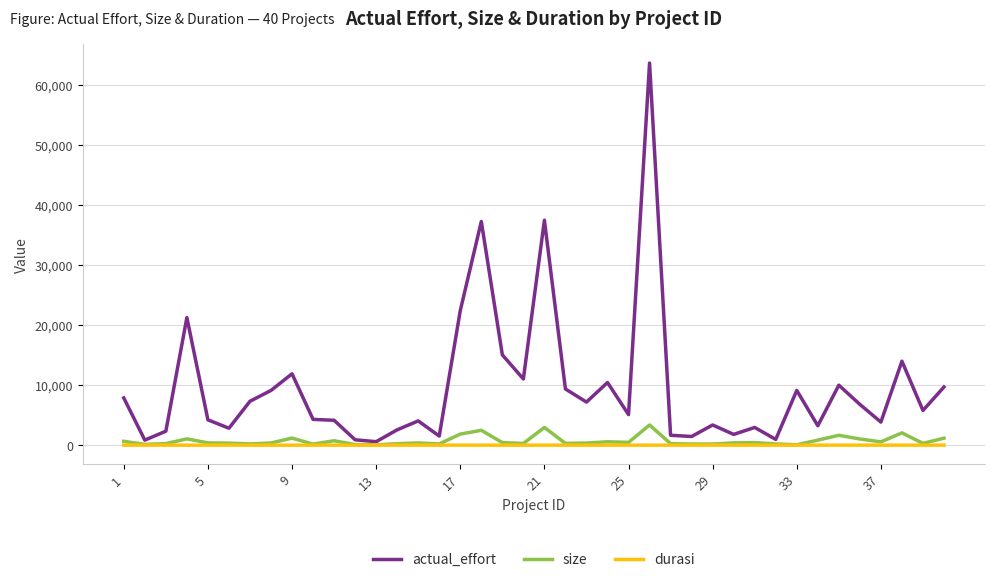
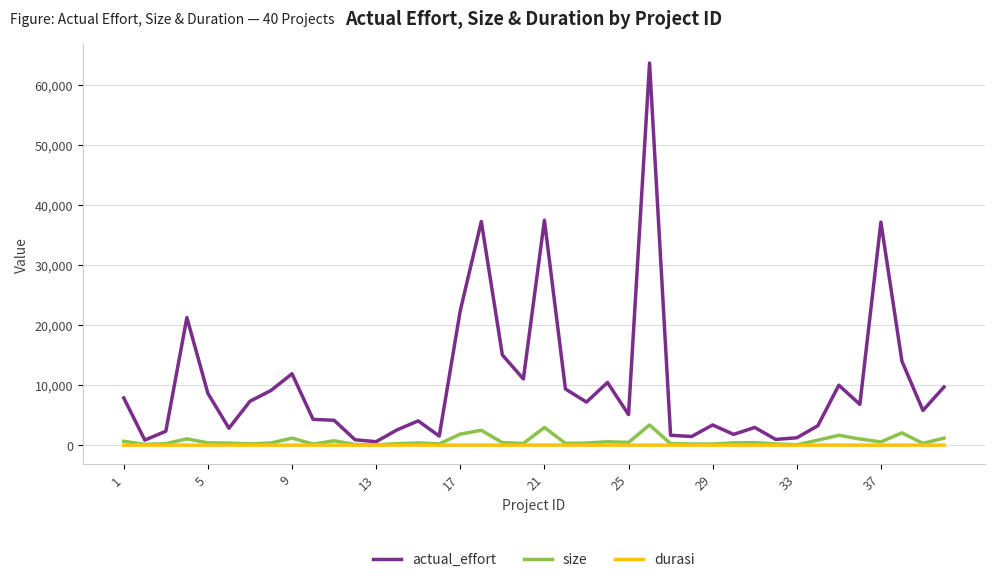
  {
    "actual_effort": {
      "1": "8,000",
-     "5": "4,000",
+     "5": "9,000",
      "9": "12,000",
      "13": "1,000",
      "17": "22,000",
      "21": "37,000",
      "25": "5,000",
      "29": "3,000",
-     "33": "9,000",
-     "37": "4,000"
+     "33": "1,000",
+     "37": "37,000"
    },
    "size": {
      "1": "1,000",
      "9": "1,000",
      "17": "2,000",
      "21": "3,000",
      "25": "0",
      "37": "1,000"
    },
    "durasi": {
      "1": "0",
      "9": "0",
      "17": "0",
      "21": "0",
      "25": "0",
      "37": "0"
    }
  }
